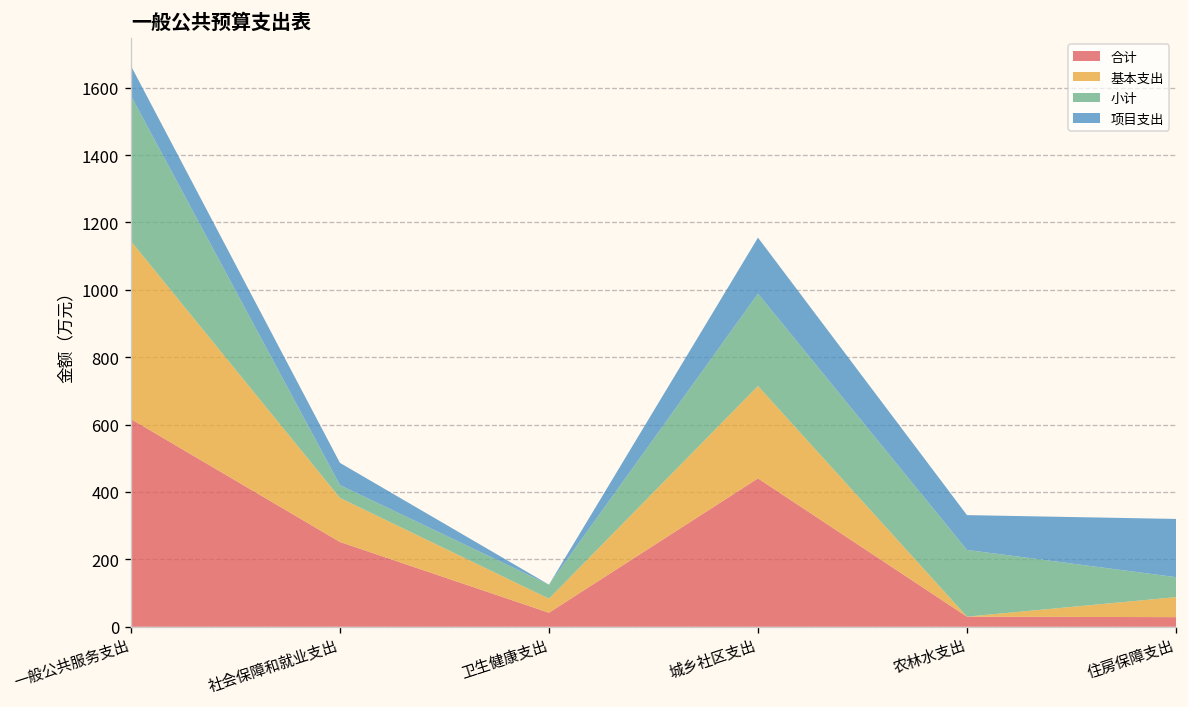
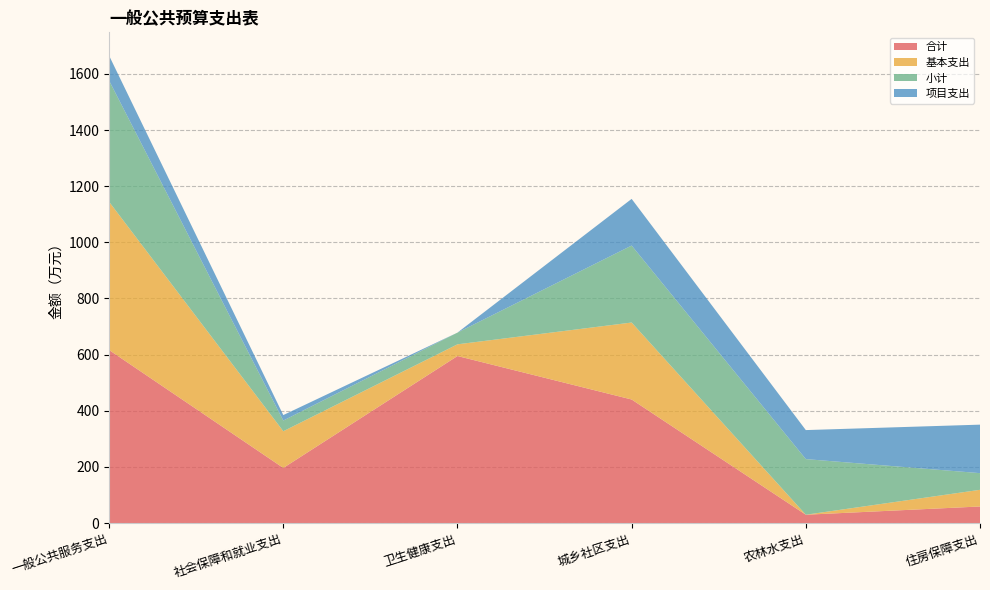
  {
    "合计": {
      "一般公共服务支出": 620,
-     "社会保障和就业支出": 250,
-     "卫生健康支出": 40,
+     "社会保障和就业支出": 200,
+     "卫生健康支出": 600,
      "城乡社区支出": 440,
-     "住房保障支出": 30
+     "住房保障支出": 60
    },
    "基本支出": {
      "一般公共服务支出": 530,
      "社会保障和就业支出": 130,
      "卫生健康支出": 40,
      "城乡社区支出": 270,
      "住房保障支出": 60
    },
    "小计": {
      "一般公共服务支出": 430,
      "社会保障和就业支出": 40,
      "城乡社区支出": 270,
      "农林水支出": 200,
      "住房保障支出": 60
    },
    "项目支出": {
      "一般公共服务支出": 90,
-     "社会保障和就业支出": 70,
+     "社会保障和就业支出": 20,
      "城乡社区支出": 170,
      "农林水支出": 100,
      "住房保障支出": 170
    }
  }
